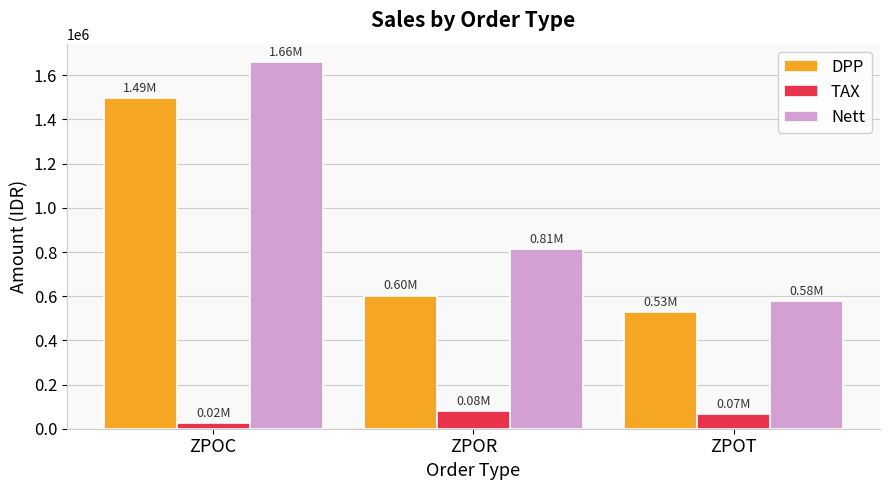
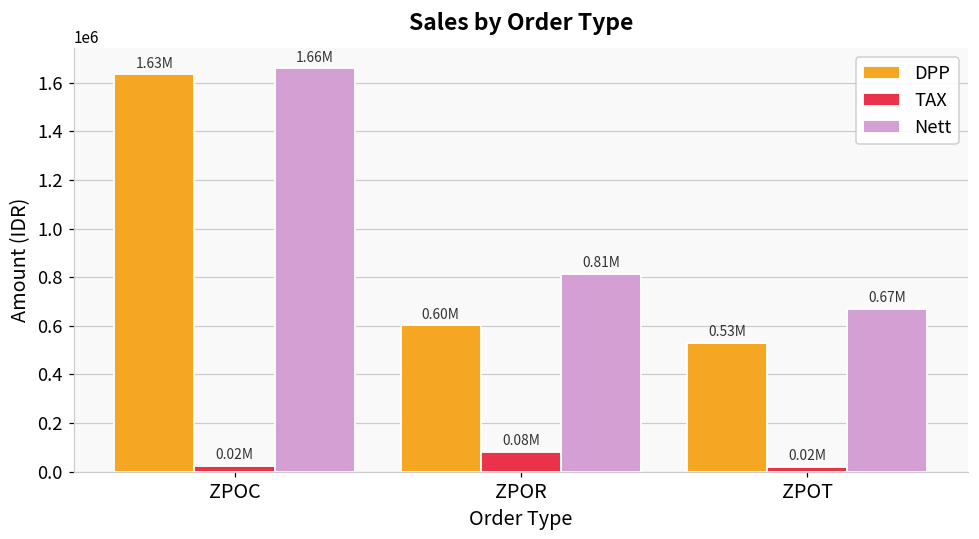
  {
    "DPP": {
-     "ZPOC": "1.49M",
+     "ZPOC": "1.63M",
      "ZPOR": "0.60M",
      "ZPOT": "0.53M"
    },
    "TAX": {
      "ZPOC": "0.02M",
      "ZPOR": "0.08M",
-     "ZPOT": "0.07M"
+     "ZPOT": "0.02M"
    },
    "Nett": {
      "ZPOC": "1.66M",
      "ZPOR": "0.81M",
-     "ZPOT": "0.58M"
+     "ZPOT": "0.67M"
    }
  }
